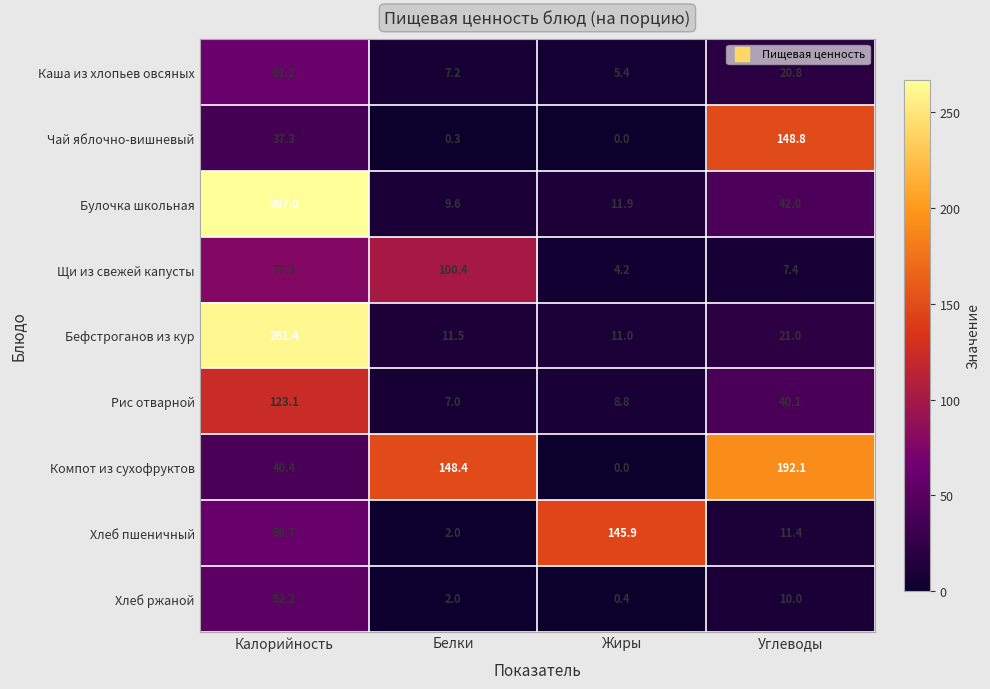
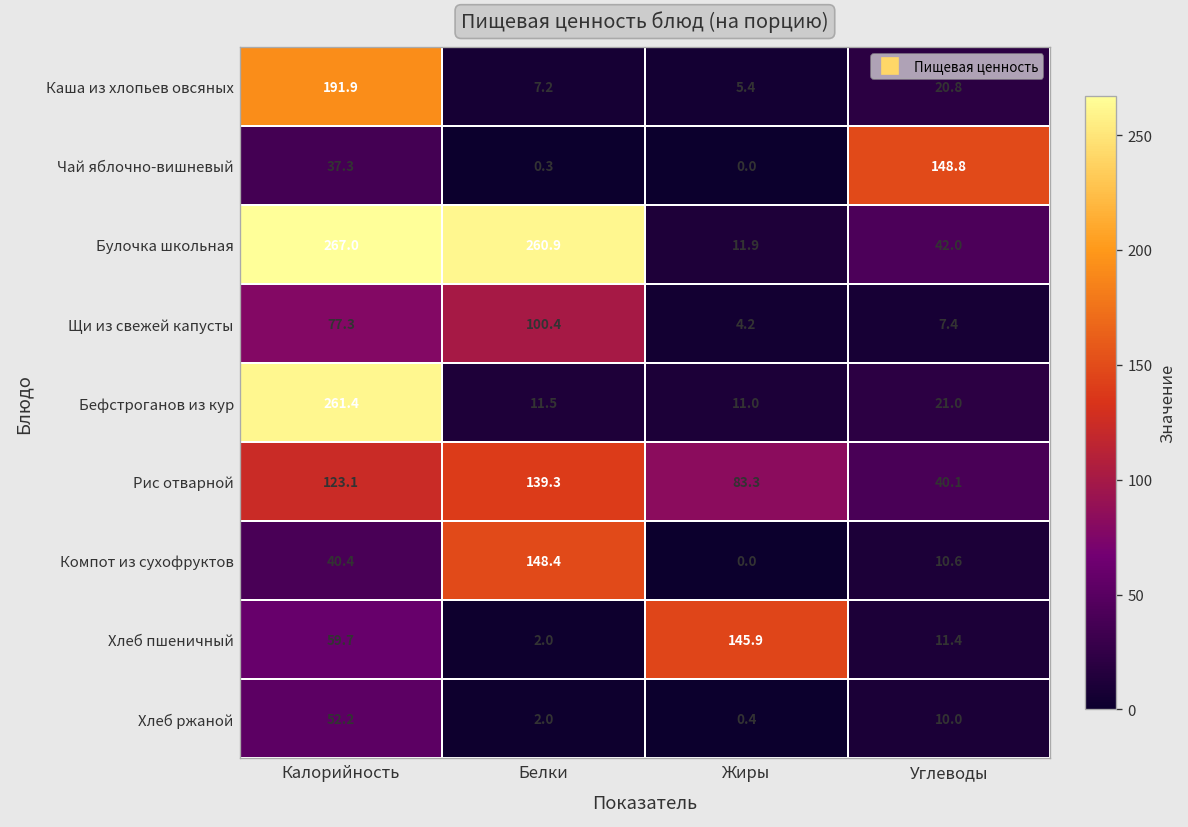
  {
    "Каша из хлопьев овсяных": {
-     "Калорийность": 61.2,
+     "Калорийность": 191.9,
      "Белки": 7.2,
      "Жиры": 5.4,
      "Углеводы": 20.8
    },
    "Чай яблочно-вишневый": {
      "Калорийность": 37.3,
      "Белки": 0.3,
      "Жиры": 0.0,
      "Углеводы": 148.8
    },
    "Булочка школьная": {
      "Калорийность": 267.0,
-     "Белки": 9.6,
+     "Белки": 260.9,
      "Жиры": 11.9,
      "Углеводы": 42.0
    },
    "Щи из свежей капусты": {
      "Калорийность": 77.3,
      "Белки": 100.4,
      "Жиры": 4.2,
      "Углеводы": 7.4
    },
    "Бефстроганов из кур": {
      "Калорийность": 261.4,
      "Белки": 11.5,
      "Жиры": 11.0,
      "Углеводы": 21.0
    },
    "Рис отварной": {
      "Калорийность": 123.1,
-     "Белки": 7.0,
-     "Жиры": 8.8,
+     "Белки": 139.3,
+     "Жиры": 83.3,
      "Углеводы": 40.1
    },
    "Компот из сухофруктов": {
      "Калорийность": 40.4,
      "Белки": 148.4,
      "Жиры": 0.0,
-     "Углеводы": 192.1
+     "Углеводы": 10.6
    },
    "Хлеб пшеничный": {
      "Калорийность": 59.7,
      "Белки": 2.0,
      "Жиры": 145.9,
      "Углеводы": 11.4
    },
    "Хлеб ржаной": {
      "Калорийность": 52.2,
      "Белки": 2.0,
      "Жиры": 0.4,
      "Углеводы": 10.0
    }
  }
